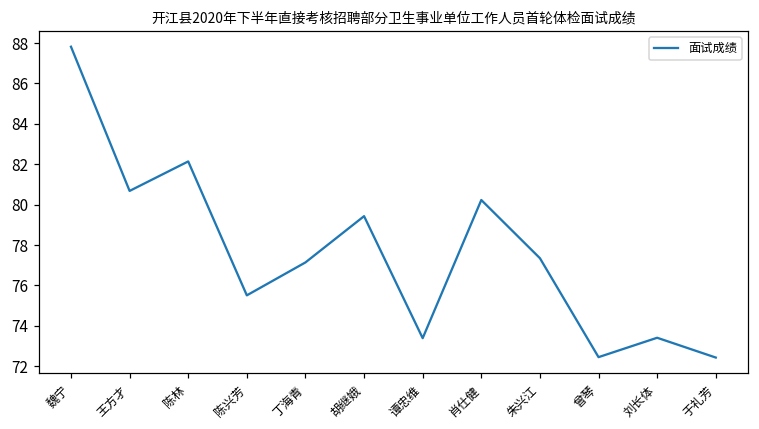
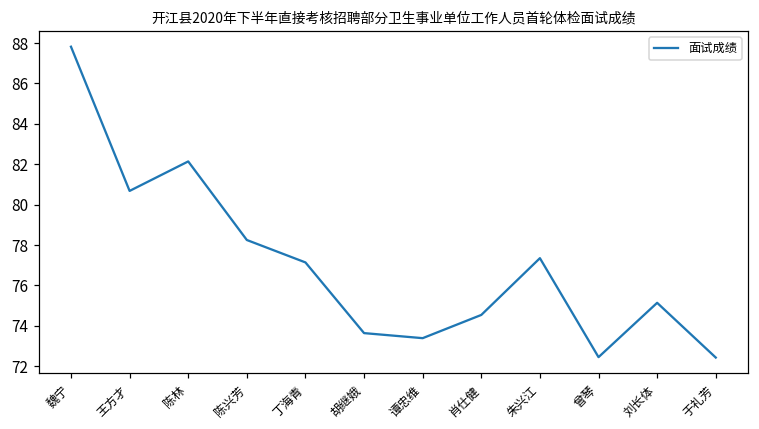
  {
    "魏宁": 87.8,
    "王方才": 80.7,
    "陈林": 82.1,
-   "陈兴芳": 75.5,
+   "陈兴芳": 78.3,
    "丁海青": 77.1,
-   "胡继娥": 79.4,
+   "胡继娥": 73.6,
    "谭忠维": 73.4,
-   "肖仕健": 80.2,
+   "肖仕健": 74.5,
    "朱兴江": 77.4,
    "曾琴": 72.5,
-   "刘长体": 73.4,
+   "刘长体": 75.1,
    "于礼芳": 72.4
  }
